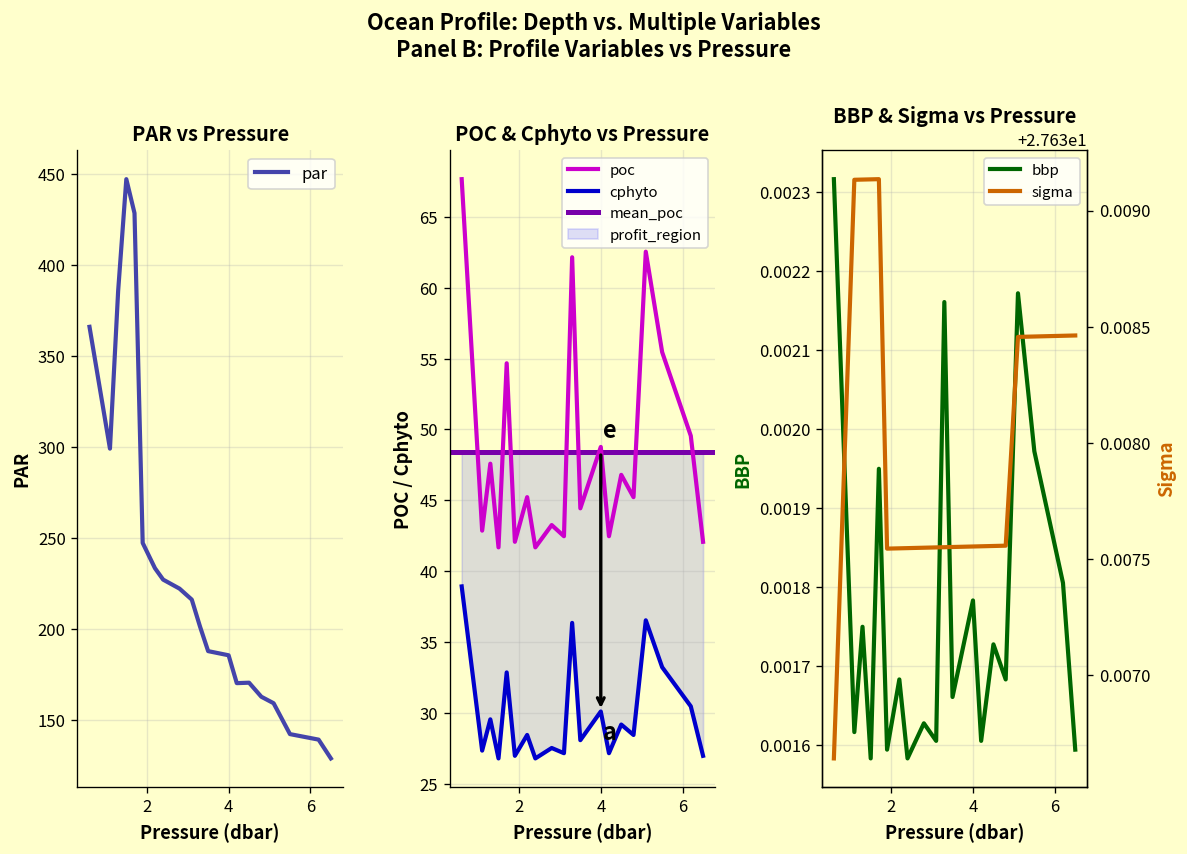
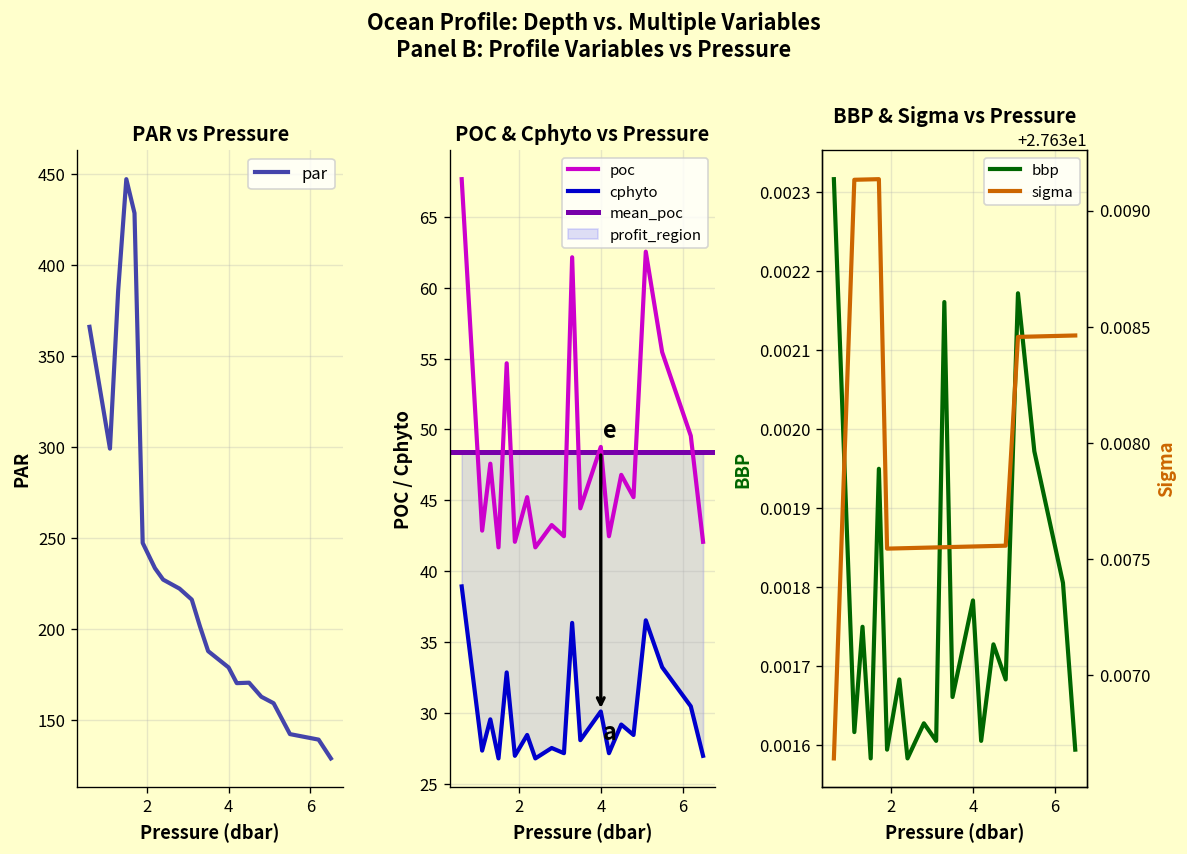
  {
    "PAR vs Pressure": {
-     "4": 186
+     "4": 179
    },
    "POC & Cphyto vs Pressure": {
      "poc": {
        "4": 48.8
      },
      "cphyto": {
        "4": 30.1
      }
    }
  }
